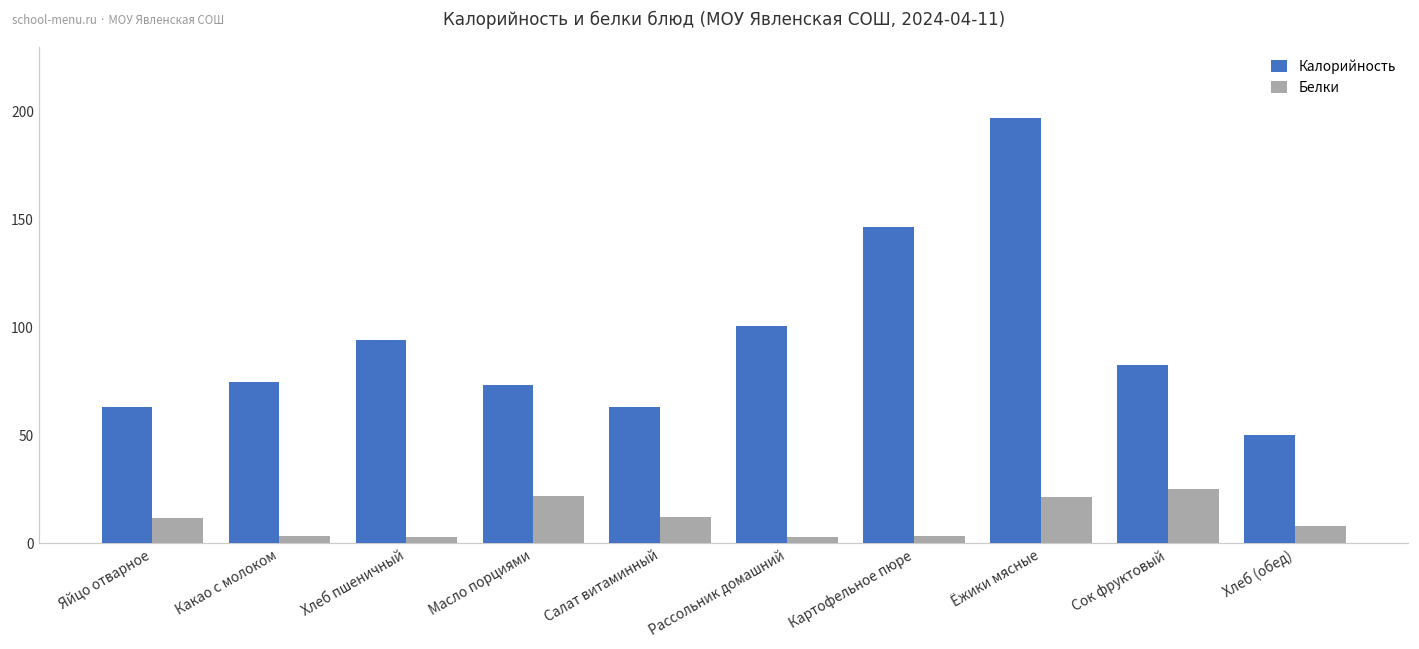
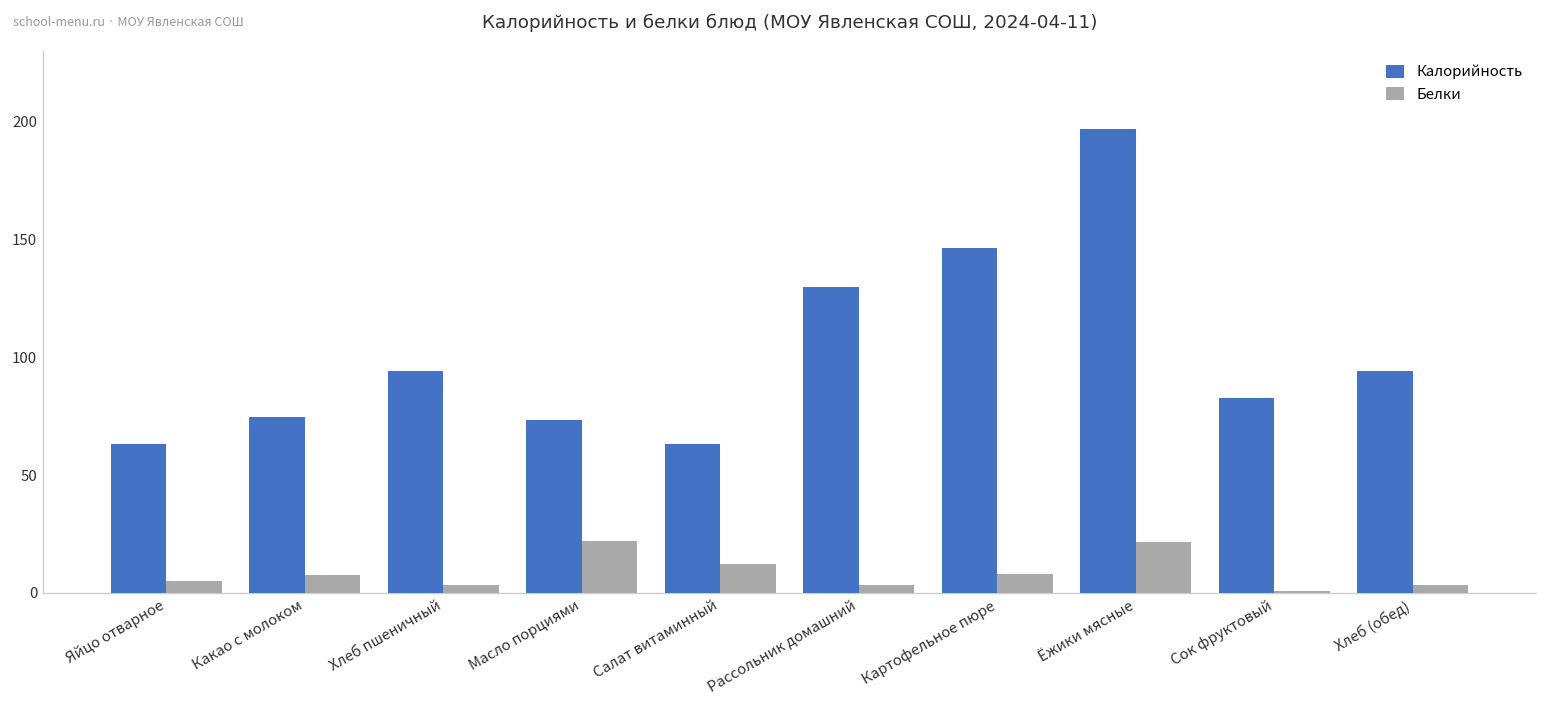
  {
    "Калорийность": {
      "Яйцо отварное": 63,
      "Какао с молоком": 75,
      "Хлеб пшеничный": 94,
      "Масло порциями": 73,
      "Салат витаминный": 63,
-     "Рассольник домашний": 101,
+     "Рассольник домашний": 130,
      "Картофельное пюре": 146,
      "Ёжики мясные": 197,
      "Сок фруктовый": 83,
-     "Хлеб (обед)": 50
+     "Хлеб (обед)": 94
    },
    "Белки": {
-     "Яйцо отварное": 12,
-     "Какао с молоком": 4,
+     "Яйцо отварное": 5,
+     "Какао с молоком": 8,
      "Хлеб пшеничный": 3,
      "Масло порциями": 22,
      "Салат витаминный": 12,
      "Рассольник домашний": 3,
-     "Картофельное пюре": 3,
+     "Картофельное пюре": 8,
      "Ёжики мясные": 21,
-     "Сок фруктовый": 25,
-     "Хлеб (обед)": 8
+     "Сок фруктовый": 1,
+     "Хлеб (обед)": 3
    }
  }
